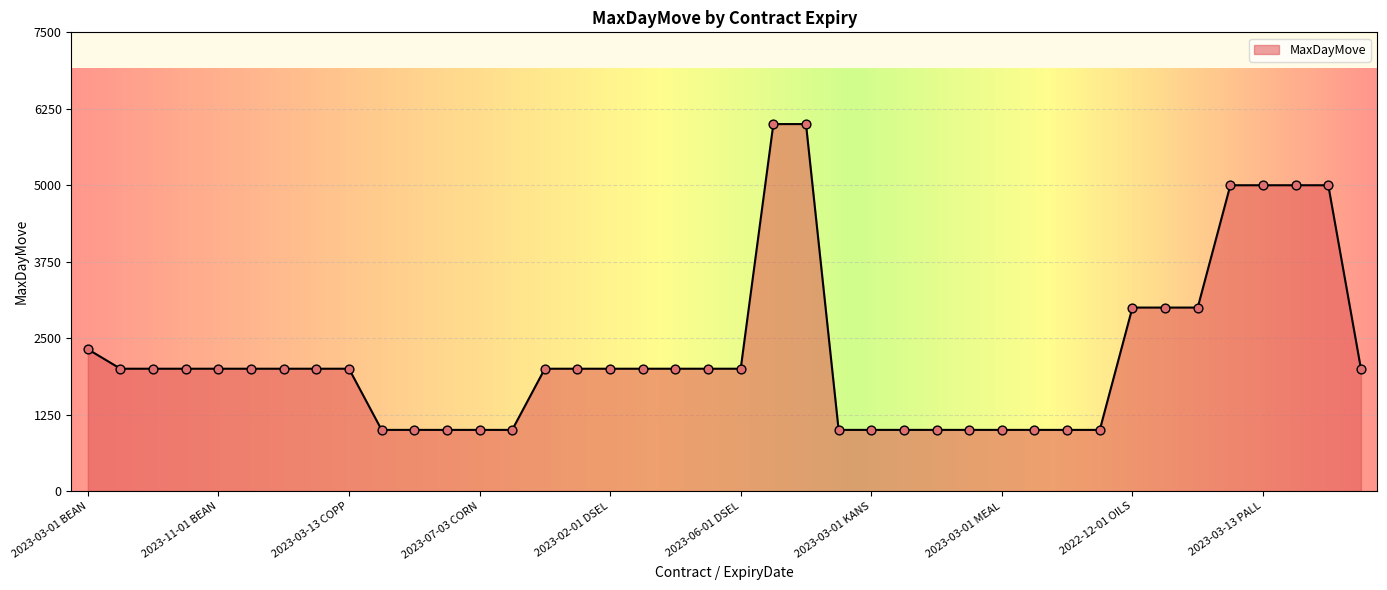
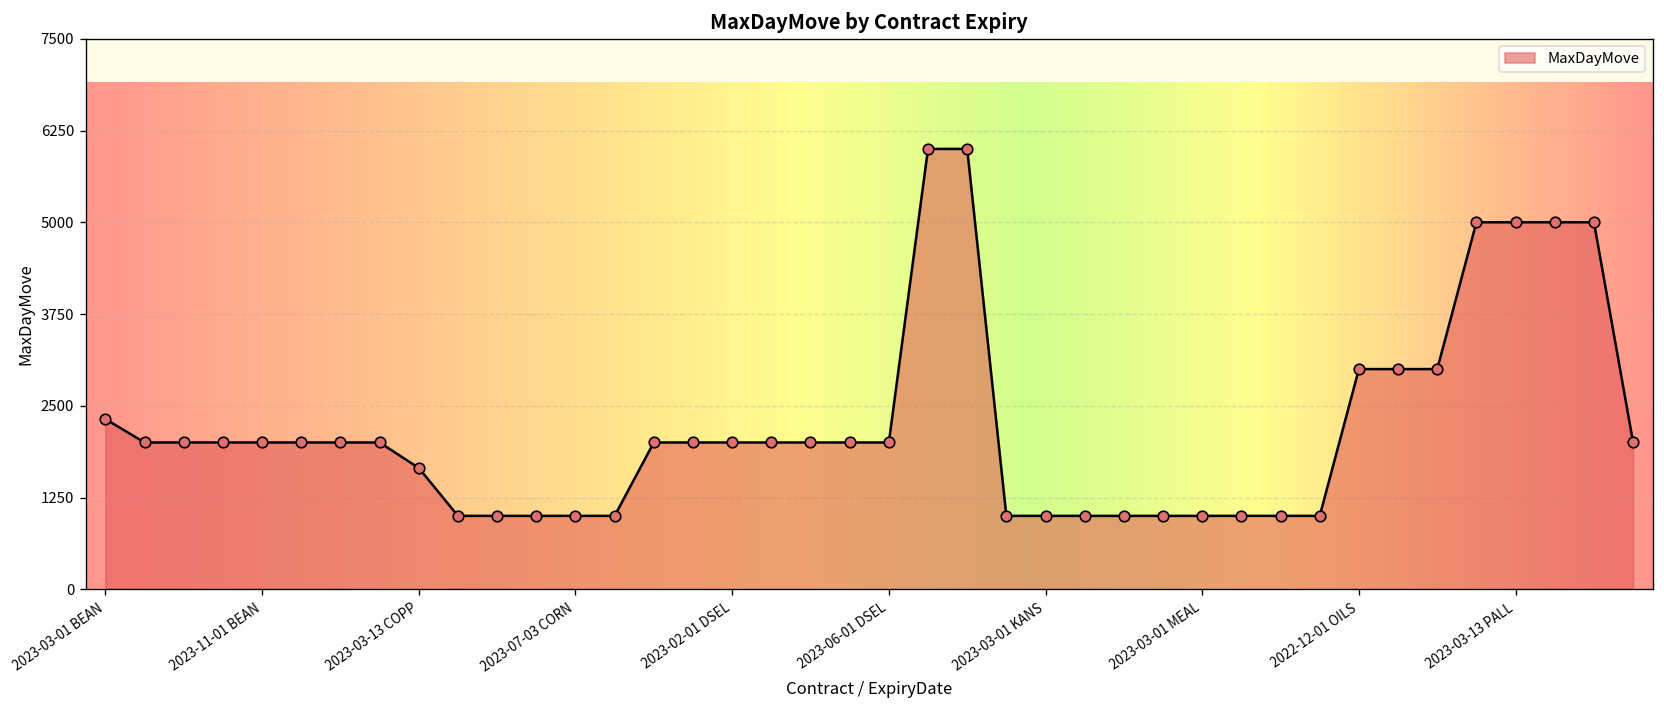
  {
    "2023-03-01 BEAN": 2300,
    "2023-11-01 BEAN": 2000,
-   "2023-03-13 COPP": 2000,
+   "2023-03-13 COPP": 1700,
    "2023-07-03 CORN": 1000,
    "2023-02-01 DSEL": 2000,
    "2023-06-01 DSEL": 2000,
    "2023-03-01 KANS": 1000,
    "2023-03-01 MEAL": 1000,
    "2022-12-01 OILS": 3000,
    "2023-03-13 PALL": 5000
  }
